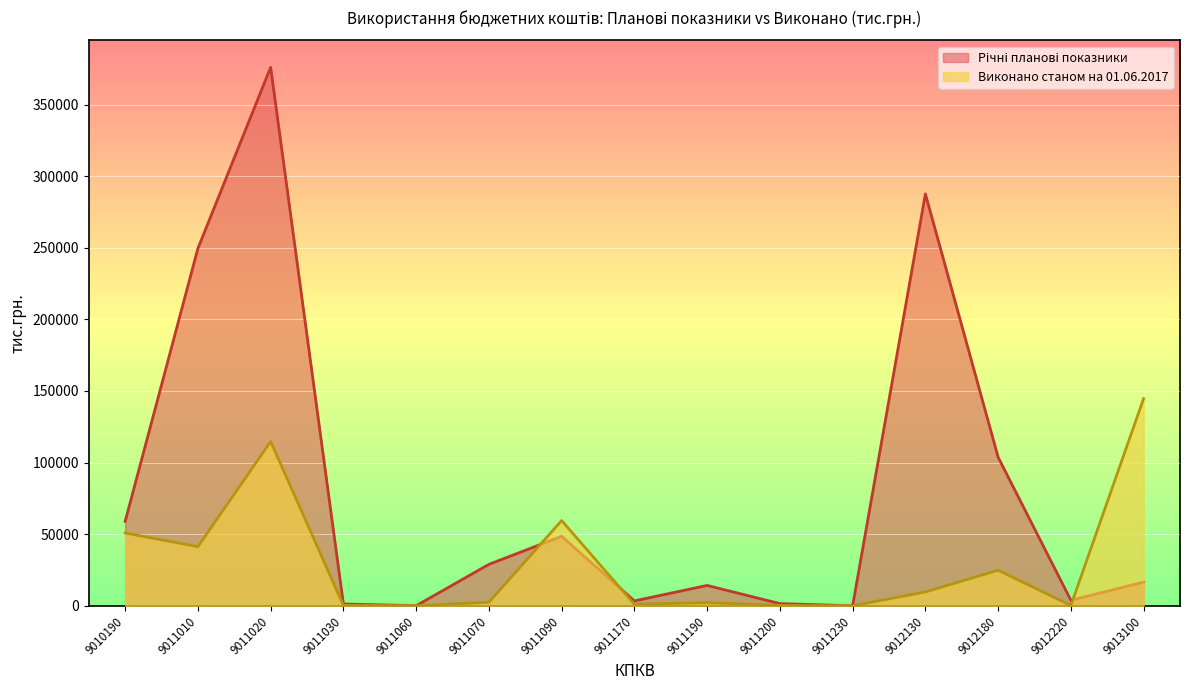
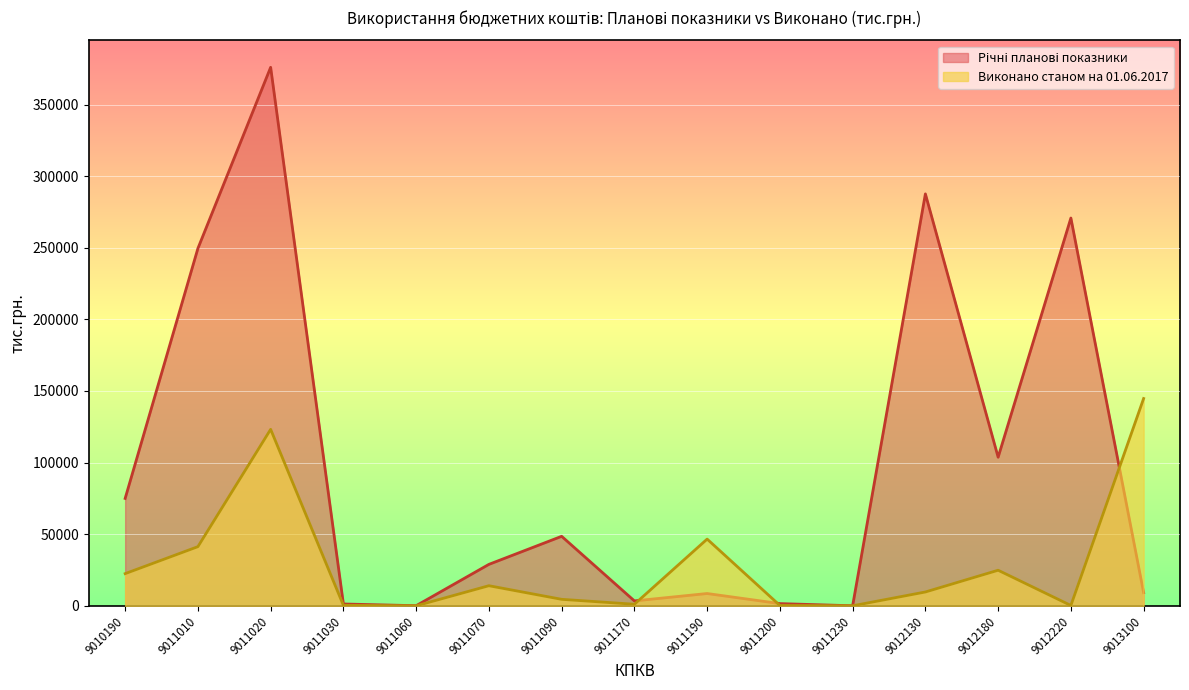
  {
    "Річні планові показники": {
-     "9010190": 59000,
+     "9010190": 75000,
      "9011010": 250000,
      "9011020": 376000,
      "9011070": 29000,
      "9011090": 49000,
      "9011170": 3000,
-     "9011190": 14000,
+     "9011190": 9000,
      "9012130": 288000,
      "9012180": 104000,
-     "9012220": 4000,
-     "9013100": 17000
+     "9012220": 271000,
+     "9013100": 9000
    },
    "Виконано станом на 01.06.2017": {
-     "9010190": 51000,
+     "9010190": 22000,
      "9011010": 41000,
-     "9011020": 115000,
-     "9011070": 2000,
-     "9011090": 60000,
+     "9011020": 123000,
+     "9011070": 14000,
+     "9011090": 5000,
      "9011170": 1000,
-     "9011190": 2000,
+     "9011190": 47000,
      "9012130": 10000,
      "9012180": 25000,
      "9012220": 0,
      "9013100": 145000
    }
  }
